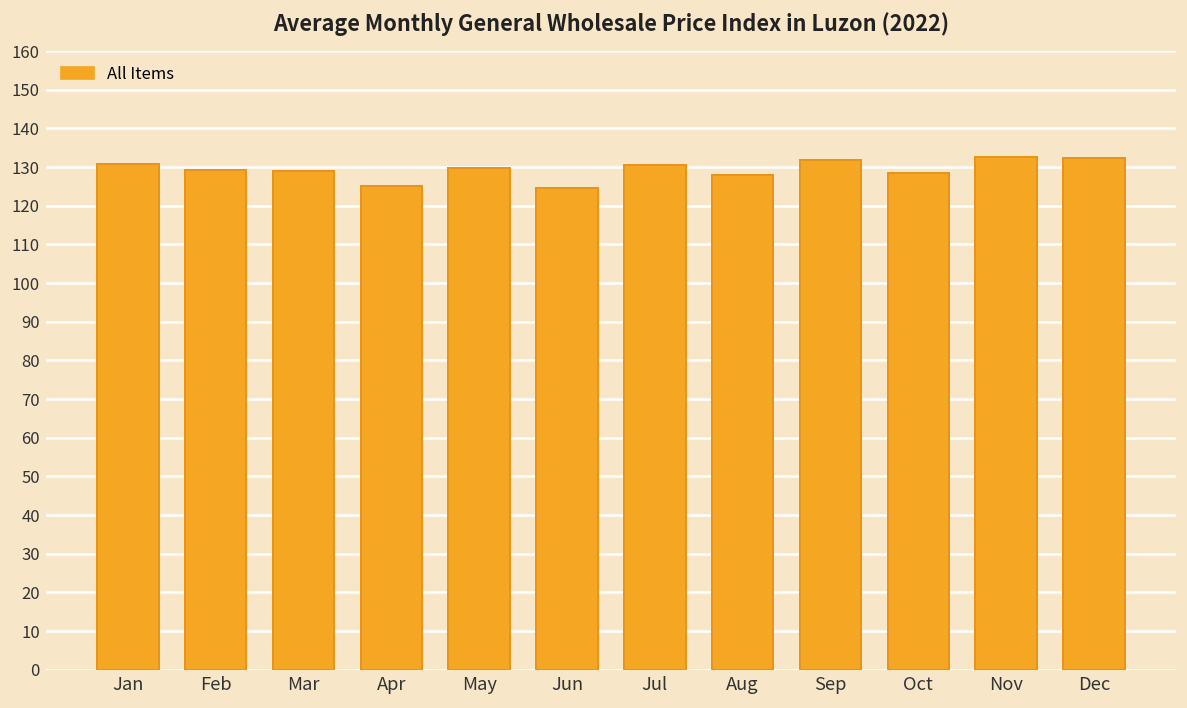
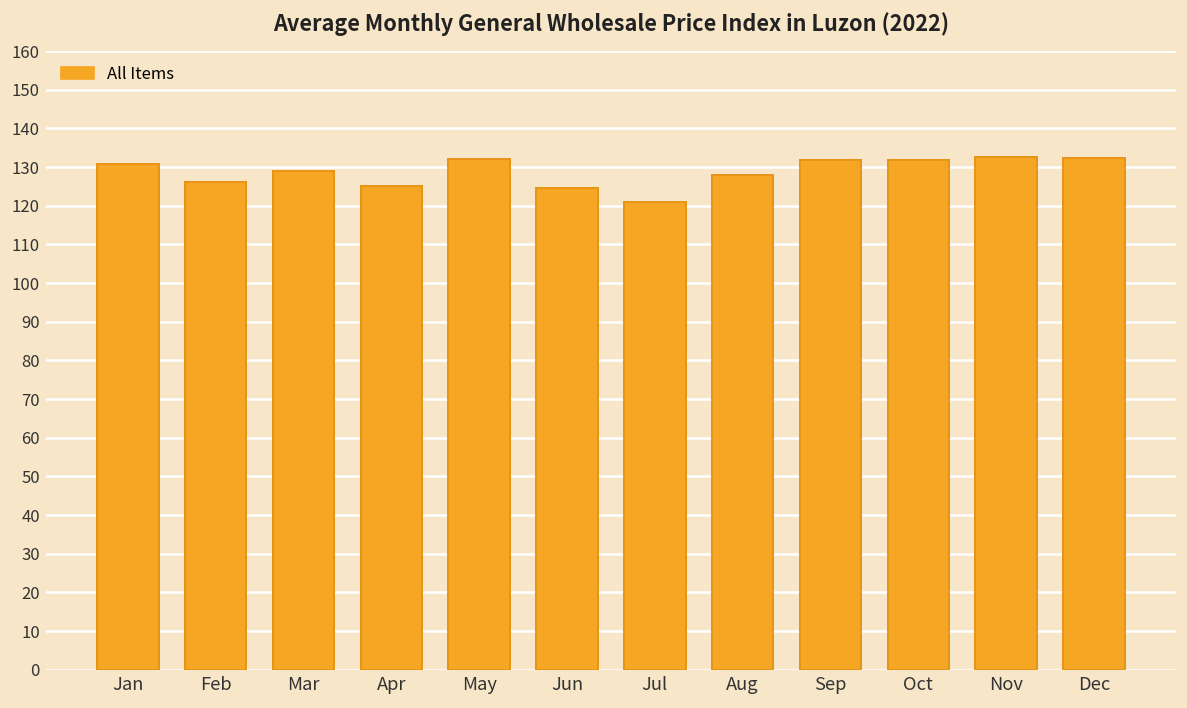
  {
    "Jan": 131,
-   "Feb": 129,
+   "Feb": 126,
    "Mar": 129,
    "Apr": 125,
-   "May": 130,
+   "May": 132,
    "Jun": 125,
-   "Jul": 131,
+   "Jul": 121,
    "Aug": 128,
    "Sep": 132,
-   "Oct": 129,
+   "Oct": 132,
    "Nov": 133,
    "Dec": 132
  }
